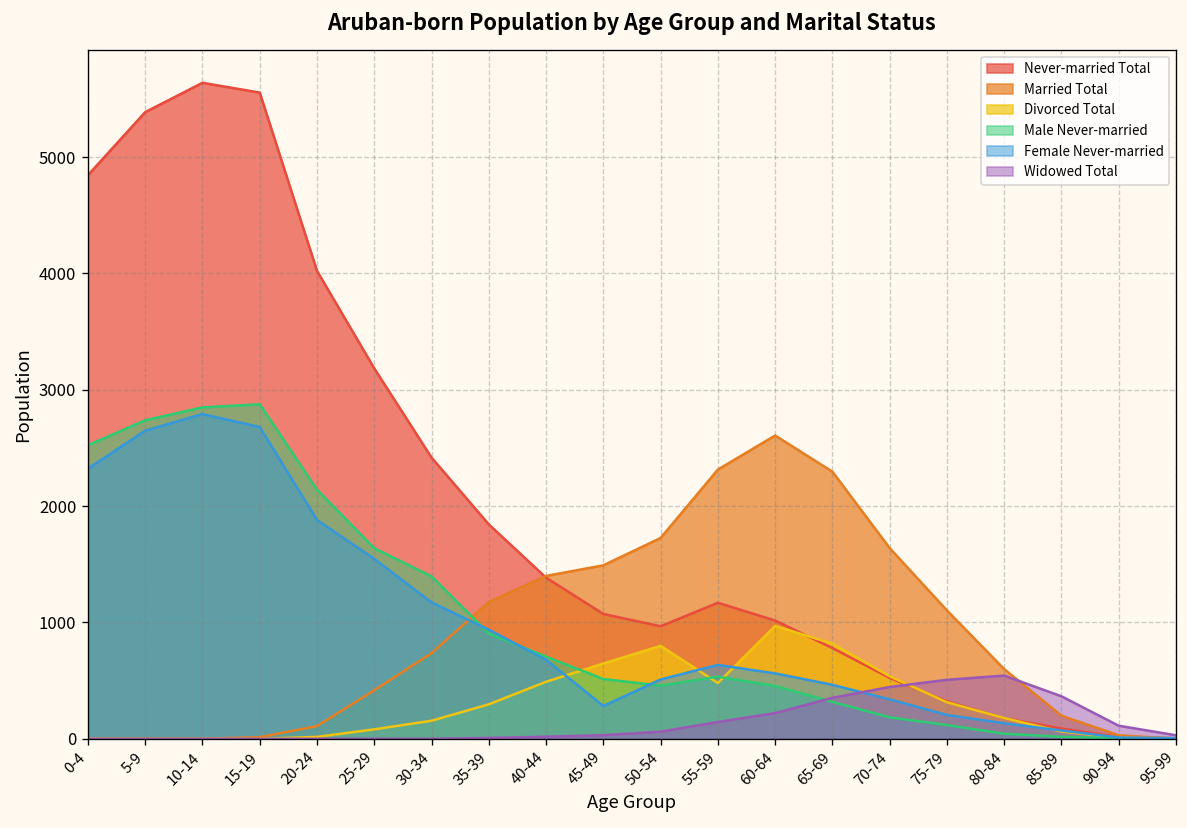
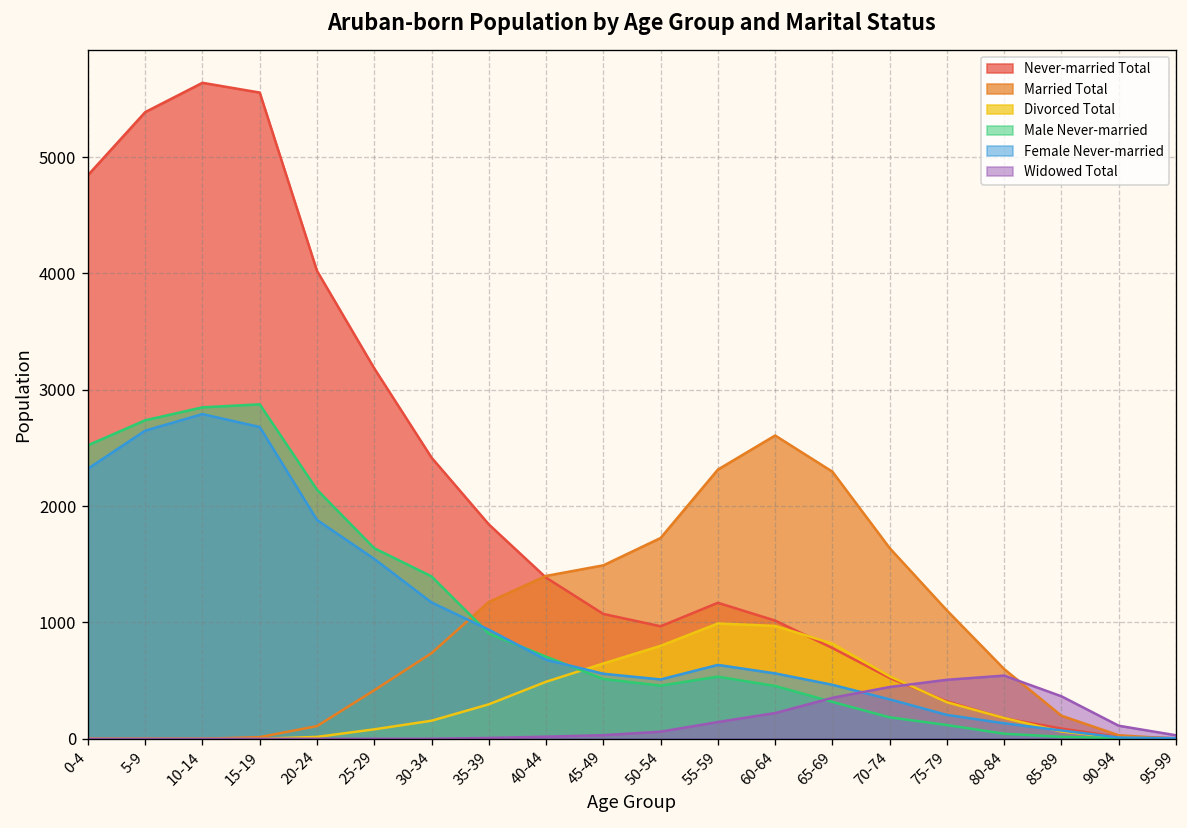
  {
    "Divorced Total": {
      "25-29": 100,
      "30-34": 200,
      "35-39": 300,
      "40-44": 500,
      "45-49": 600,
      "50-54": 800,
-     "55-59": 500,
+     "55-59": 1000,
      "60-64": 1000,
      "65-69": 800
    },
    "Male Never-married": {
      "0-4": 2500,
      "5-9": 2700,
      "10-14": 2800,
      "15-19": 2900,
      "20-24": 2100,
      "25-29": 1600,
      "30-34": 1400,
      "35-39": 900,
      "40-44": 700,
      "45-49": 500,
      "50-54": 500,
      "55-59": 500,
      "60-64": 500,
      "65-69": 300,
      "70-74": 200,
      "75-79": 100,
      "80-84": 0,
      "85-89": 0
    },
    "Female Never-married": {
      "0-4": 2300,
      "5-9": 2600,
      "10-14": 2800,
      "15-19": 2700,
      "20-24": 1900,
      "25-29": 1500,
      "30-34": 1200,
      "35-39": 900,
      "40-44": 700,
-     "45-49": 300,
+     "45-49": 600,
      "50-54": 500,
      "55-59": 600,
      "60-64": 600,
      "65-69": 500,
      "70-74": 300,
      "75-79": 200,
      "80-84": 100
    },
    "Widowed Total": {
      "25-29": 0,
      "30-34": 0,
      "35-39": 0,
      "40-44": 0,
      "45-49": 0,
      "50-54": 100,
      "55-59": 100,
      "60-64": 200,
      "65-69": 400,
      "70-74": 400,
      "75-79": 500,
      "80-84": 500,
      "85-89": 400,
      "90-94": 100
    }
  }
